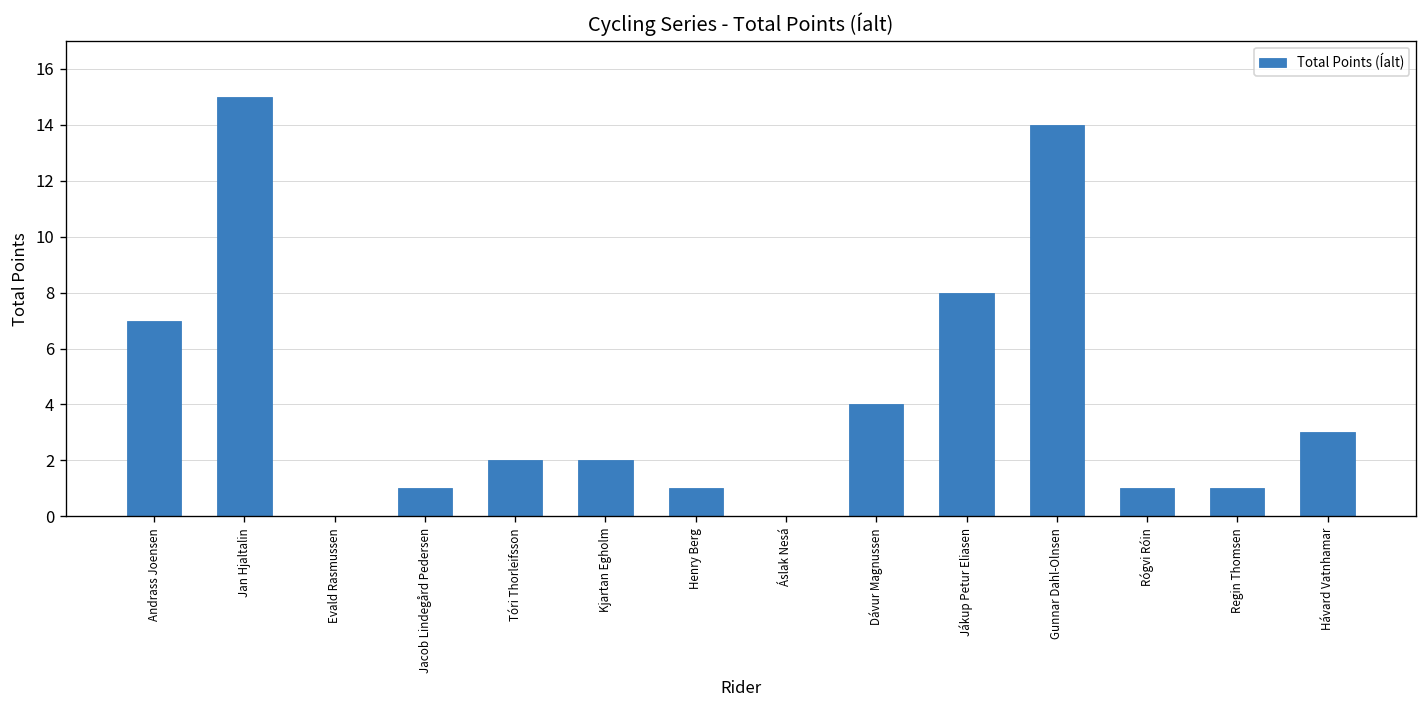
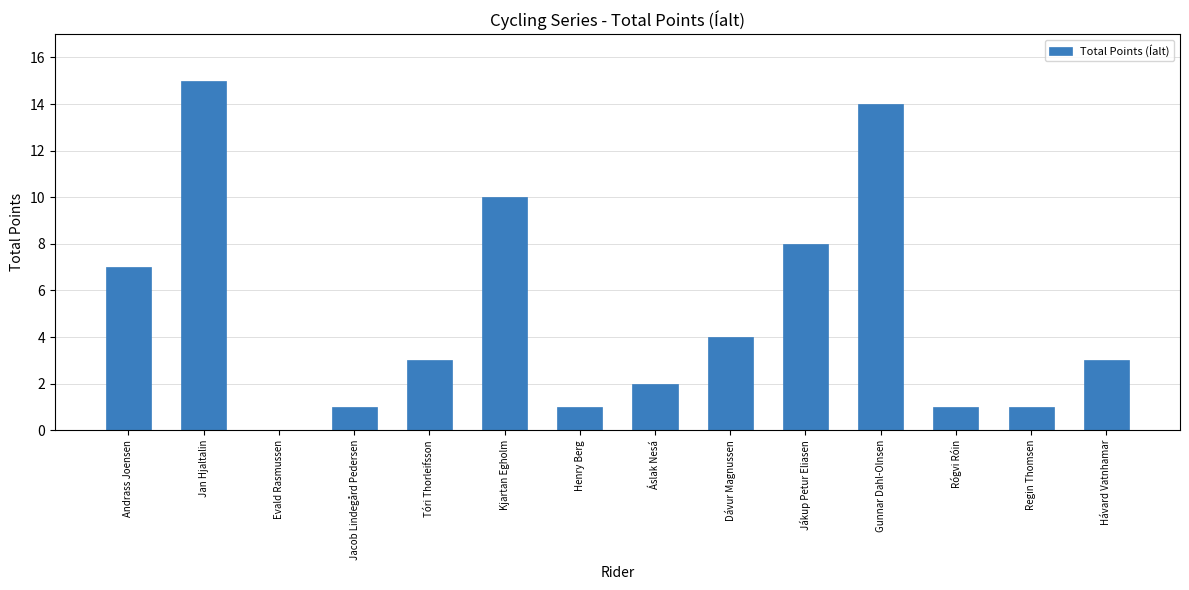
  {
    "Andrass Joensen": 7,
    "Jan Hjaltalin": 15,
    "Evald Rasmussen": 0,
    "Jacob Lindegård Pedersen": 1,
-   "Tóri Thorleifsson": 2,
-   "Kjartan Egholm": 2,
+   "Tóri Thorleifsson": 3,
+   "Kjartan Egholm": 10,
    "Henry Berg": 1,
-   "Áslak Nesá": 0,
+   "Áslak Nesá": 2,
    "Dávur Magnussen": 4,
    "Jákup Petur Eliasen": 8,
    "Gunnar Dahl-Olnsen": 14,
    "Rógvi Róin": 1,
    "Regin Thomsen": 1,
    "Hávard Vatnhamar": 3
  }
